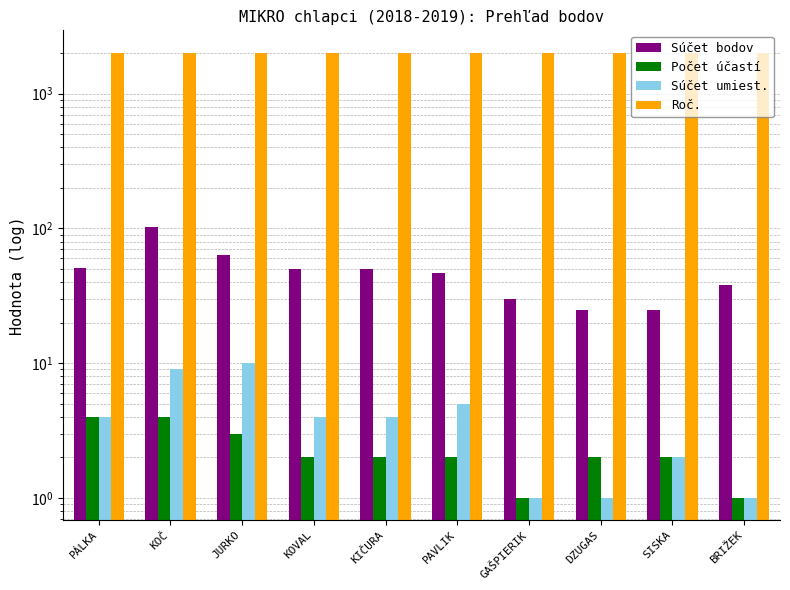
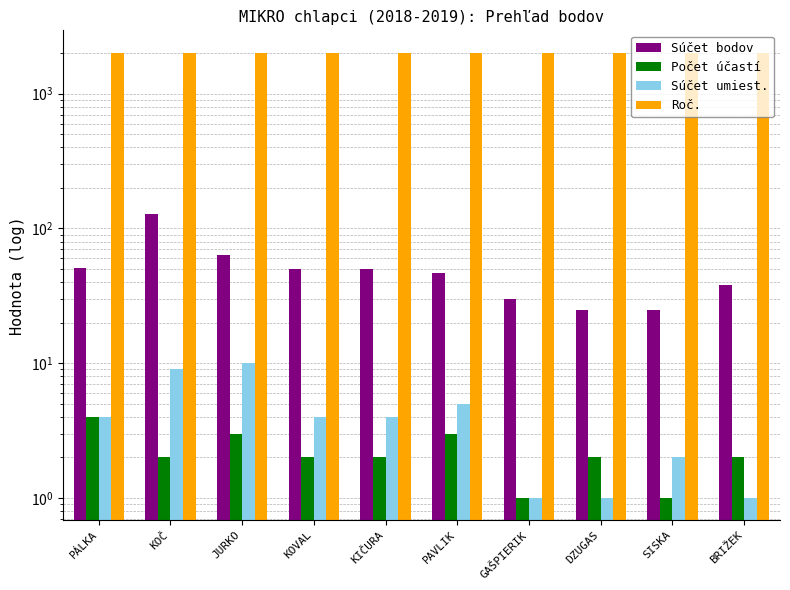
  {
    "Súčet bodov": {
      "PÁLKA": 51,
-     "KOČ": 100,
+     "KOČ": 130,
      "JURKO": 60,
      "KOVAL": 50,
      "KIČURA": 50,
      "PAVLIK": 47,
      "GAŠPIERIK": 30,
      "DZUGAS": 25,
      "SISKA": 25,
      "BRIŽEK": 38
    },
    "Počet účastí": {
      "PÁLKA": 4,
-     "KOČ": 4,
+     "KOČ": 2,
      "JURKO": 3,
      "KOVAL": 2,
      "KIČURA": 2,
-     "PAVLIK": 2,
+     "PAVLIK": 3,
      "GAŠPIERIK": 1,
      "DZUGAS": 2,
-     "SISKA": 2,
-     "BRIŽEK": 1
+     "SISKA": 1,
+     "BRIŽEK": 2
    },
    "Súčet umiest.": {
      "PÁLKA": 4,
      "KOČ": 9,
      "JURKO": 10,
      "KOVAL": 4,
      "KIČURA": 4,
      "PAVLIK": 5,
      "GAŠPIERIK": 1,
      "DZUGAS": 1,
      "SISKA": 2,
      "BRIŽEK": 1
    },
    "Roč.": {
      "PÁLKA": 2000,
      "KOČ": 2000,
      "JURKO": 2000,
      "KOVAL": 2000,
      "KIČURA": 2000,
      "PAVLIK": 2000,
      "GAŠPIERIK": 2000,
      "DZUGAS": 2000
    }
  }
